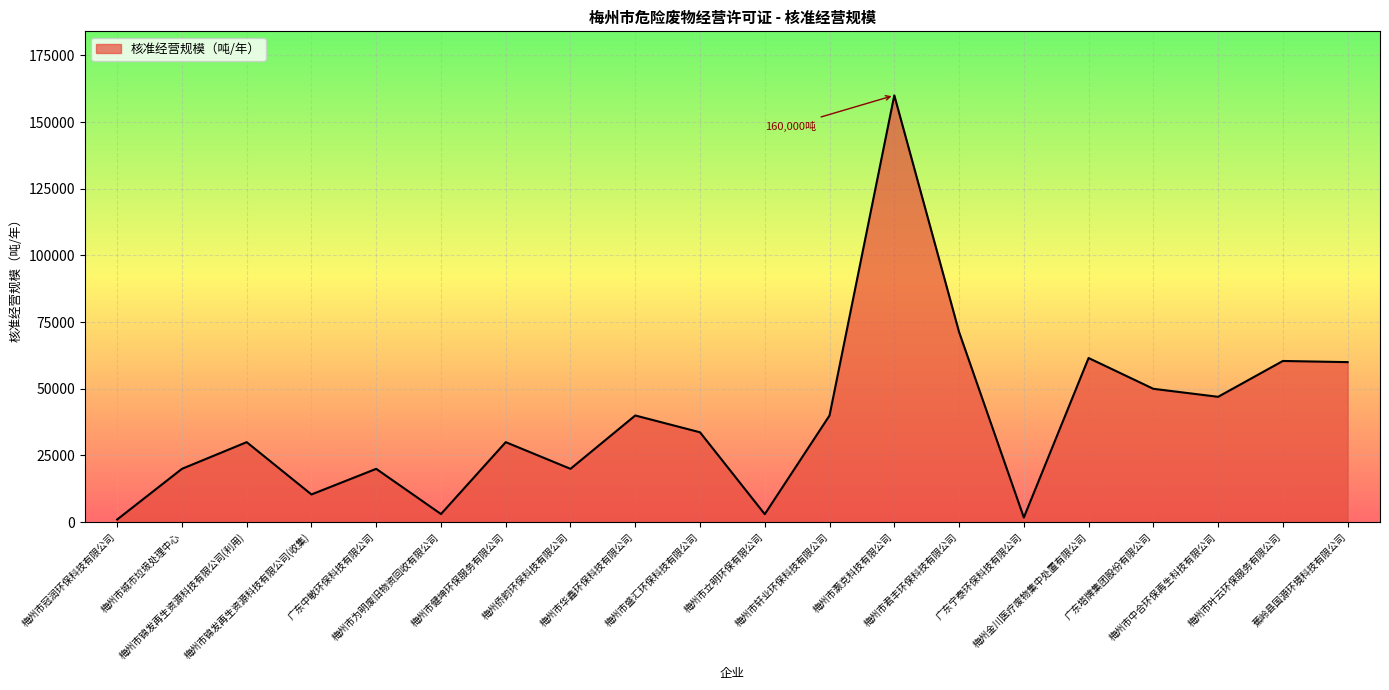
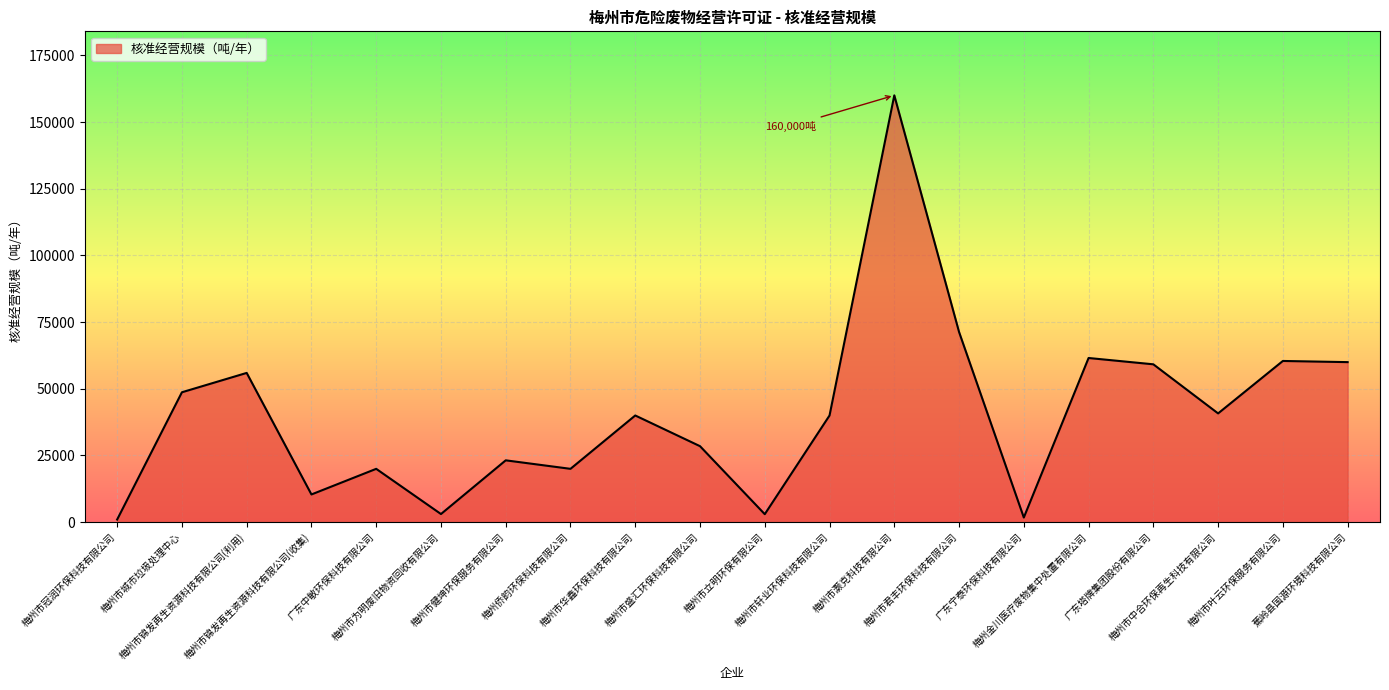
  {
    "梅州市冠润环保科技有限公司": 1000,
-   "梅州市城市垃圾处理中心": 20000,
-   "梅州市锦发再生资源科技有限公司(利用)": 30000,
+   "梅州市城市垃圾处理中心": 49000,
+   "梅州市锦发再生资源科技有限公司(利用)": 56000,
    "梅州市锦发再生资源科技有限公司(收集)": 10000,
    "广东中敏环保科技有限公司": 20000,
    "梅州市为明废旧物资回收有限公司": 3000,
-   "梅州市健坤环保服务有限公司": 30000,
+   "梅州市健坤环保服务有限公司": 23000,
    "梅州侨韵环保科技有限公司": 20000,
    "梅州市华鑫环保科技有限公司": 40000,
-   "梅州市盛汇环保科技有限公司": 34000,
+   "梅州市盛汇环保科技有限公司": 28000,
    "梅州市立明环保有限公司": 3000,
    "梅州市轩业环保科技有限公司": 40000,
    "梅州市君丰环保科技有限公司": 71000,
    "广东宁泰环保科技有限公司": 2000,
    "梅州金川医疗废物集中处置有限公司": 62000,
-   "广东塔牌集团股份有限公司": 50000,
-   "梅州市中合环保再生科技有限公司": 47000,
+   "广东塔牌集团股份有限公司": 59000,
+   "梅州市中合环保再生科技有限公司": 41000,
    "梅州市叶云环保服务有限公司": 60000,
    "蕉岭县国源环境科技有限公司": 60000
  }
